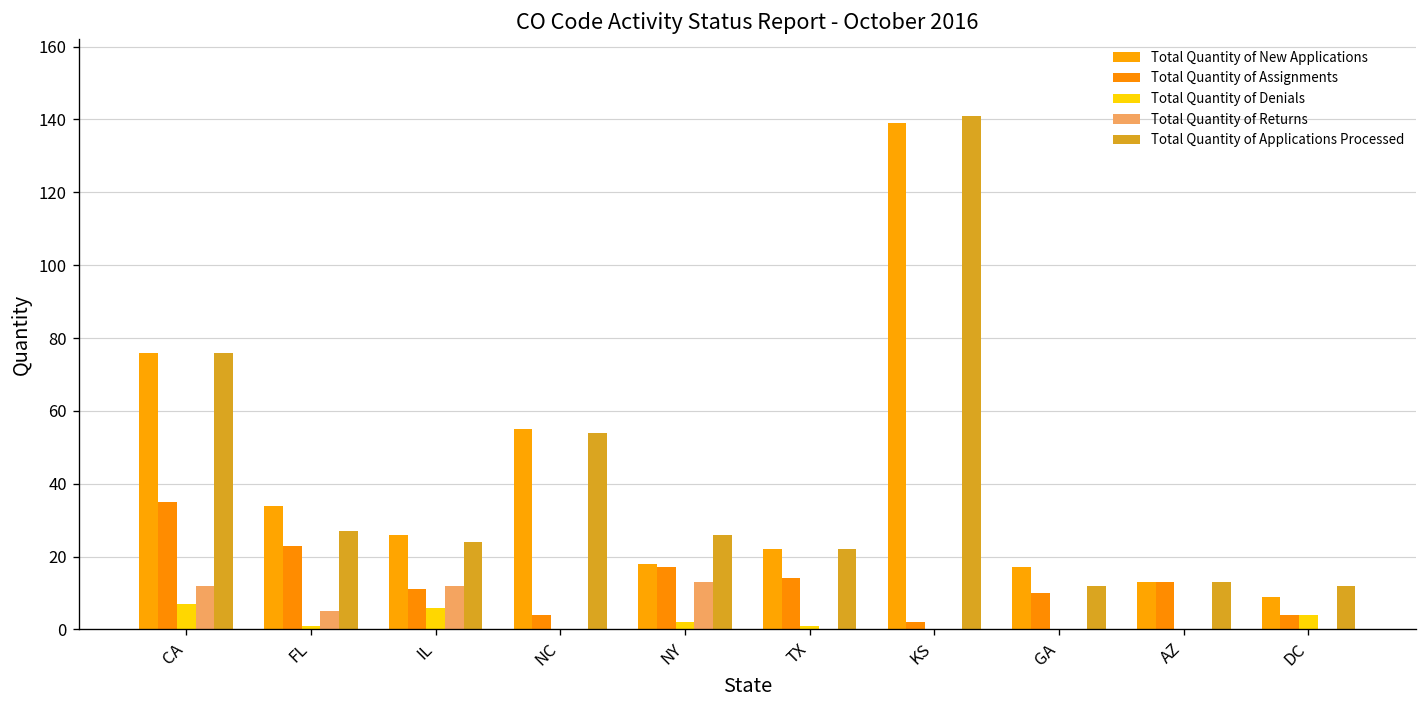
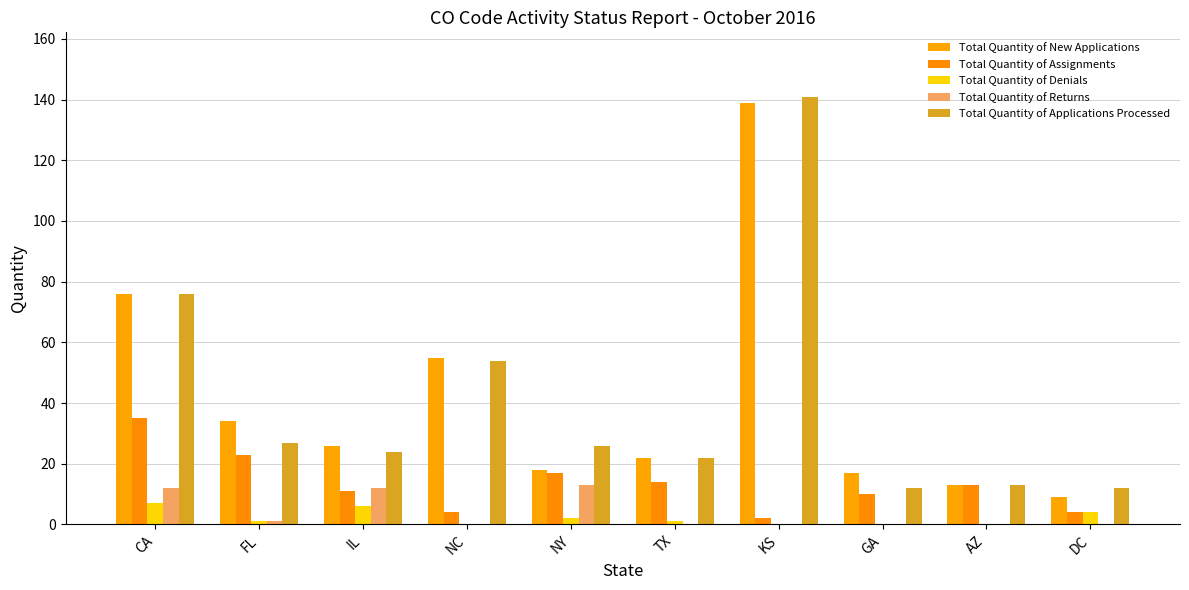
  {
    "Total Quantity of Returns": {
      "CA": 12,
-     "FL": 5,
+     "FL": 1,
      "IL": 12,
      "NC": 0,
      "NY": 13,
      "TX": 0,
      "KS": 0,
      "GA": 0,
      "AZ": 0,
      "DC": 0
    }
  }
